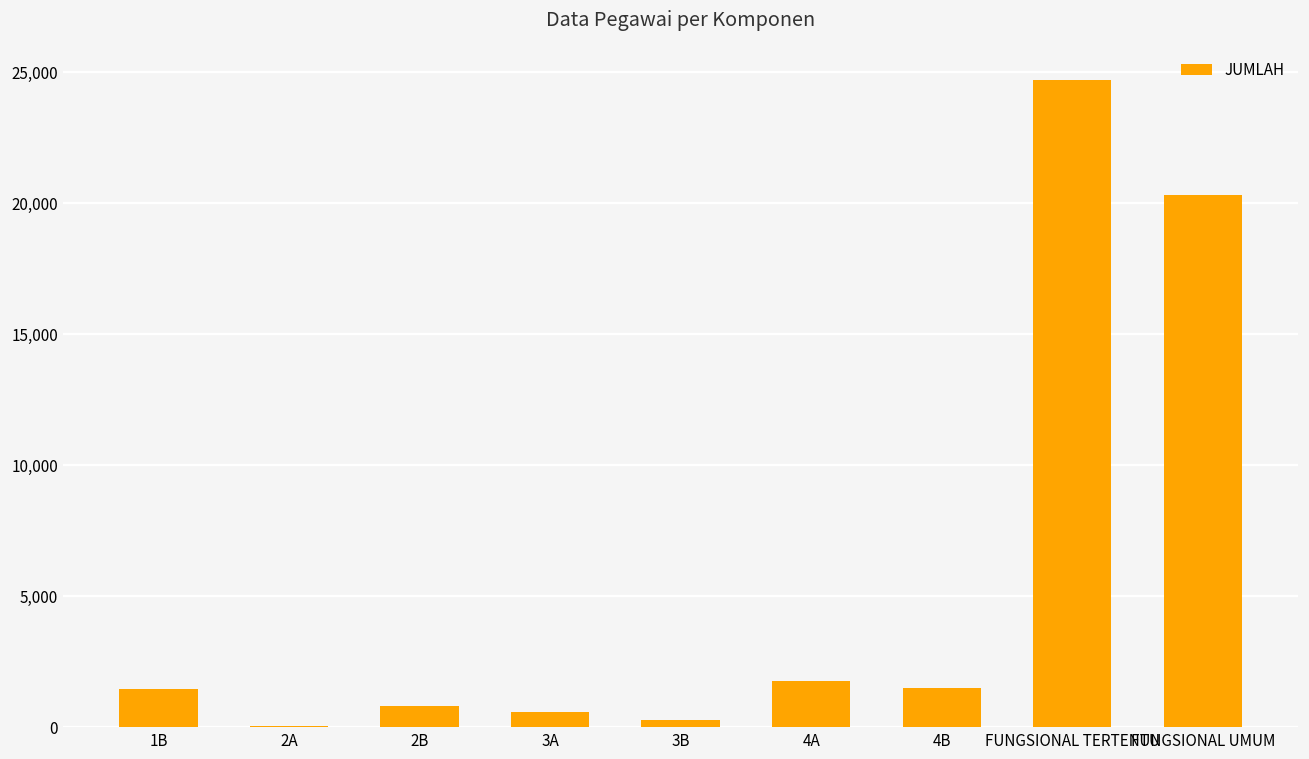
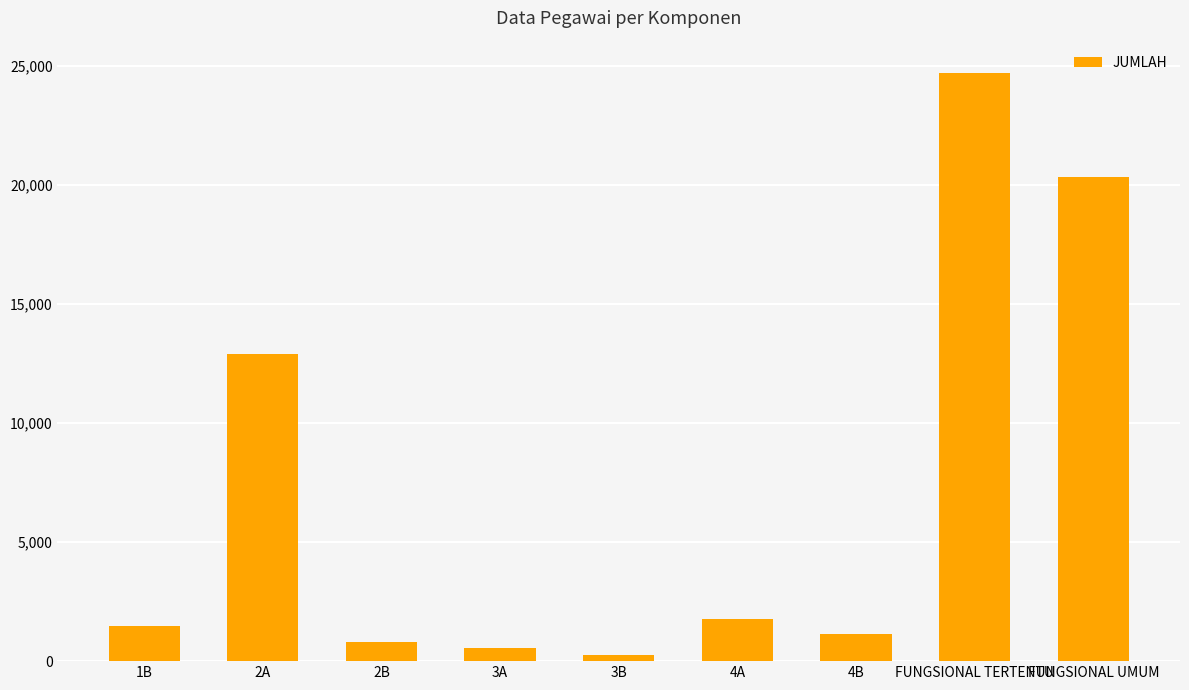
  {
    "1B": "1,500",
-   "2A": "0",
+   "2A": "12,900",
    "2B": "800",
    "3A": "600",
    "3B": "300",
    "4A": "1,800",
-   "4B": "1,500"
+   "4B": "1,100"
  }
